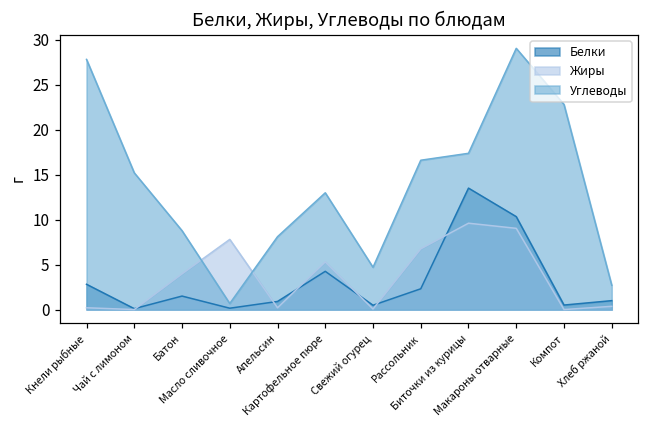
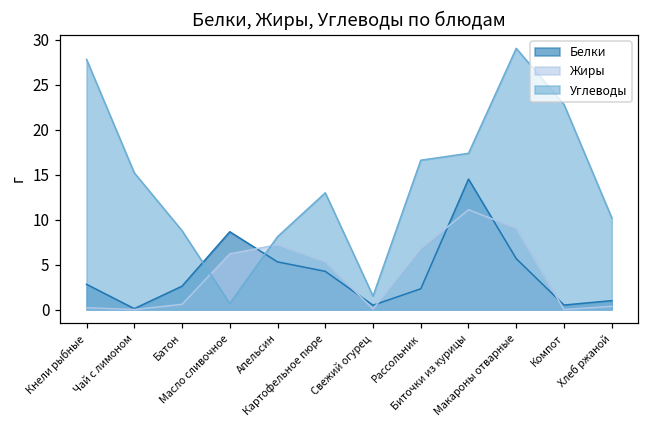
  {
    "Белки": {
      "Кнели рыбные": 3,
-     "Батон": 2,
-     "Масло сливочное": 0,
-     "Апельсин": 1,
+     "Батон": 3,
+     "Масло сливочное": 9,
+     "Апельсин": 5,
      "Картофельное пюре": 4,
      "Свежий огурец": 0,
      "Рассольник": 2,
-     "Биточки из курицы": 14,
-     "Макароны отварные": 10,
+     "Биточки из курицы": 15,
+     "Макароны отварные": 6,
      "Компот": 1,
      "Хлеб ржаной": 1
    },
    "Жиры": {
      "Кнели рыбные": 0,
-     "Батон": 4,
-     "Масло сливочное": 8,
-     "Апельсин": 0,
+     "Батон": 1,
+     "Масло сливочное": 6,
+     "Апельсин": 7,
      "Картофельное пюре": 5,
      "Свежий огурец": 0,
      "Рассольник": 7,
-     "Биточки из курицы": 10,
+     "Биточки из курицы": 11,
      "Макароны отварные": 9,
      "Компот": 0,
      "Хлеб ржаной": 0
    },
    "Углеводы": {
      "Кнели рыбные": 28,
      "Чай с лимоном": 15,
      "Батон": 9,
      "Масло сливочное": 1,
      "Апельсин": 8,
      "Картофельное пюре": 13,
-     "Свежий огурец": 5,
+     "Свежий огурец": 2,
      "Рассольник": 17,
      "Биточки из курицы": 17,
      "Макароны отварные": 29,
      "Компот": 23,
-     "Хлеб ржаной": 3
+     "Хлеб ржаной": 10
    }
  }
